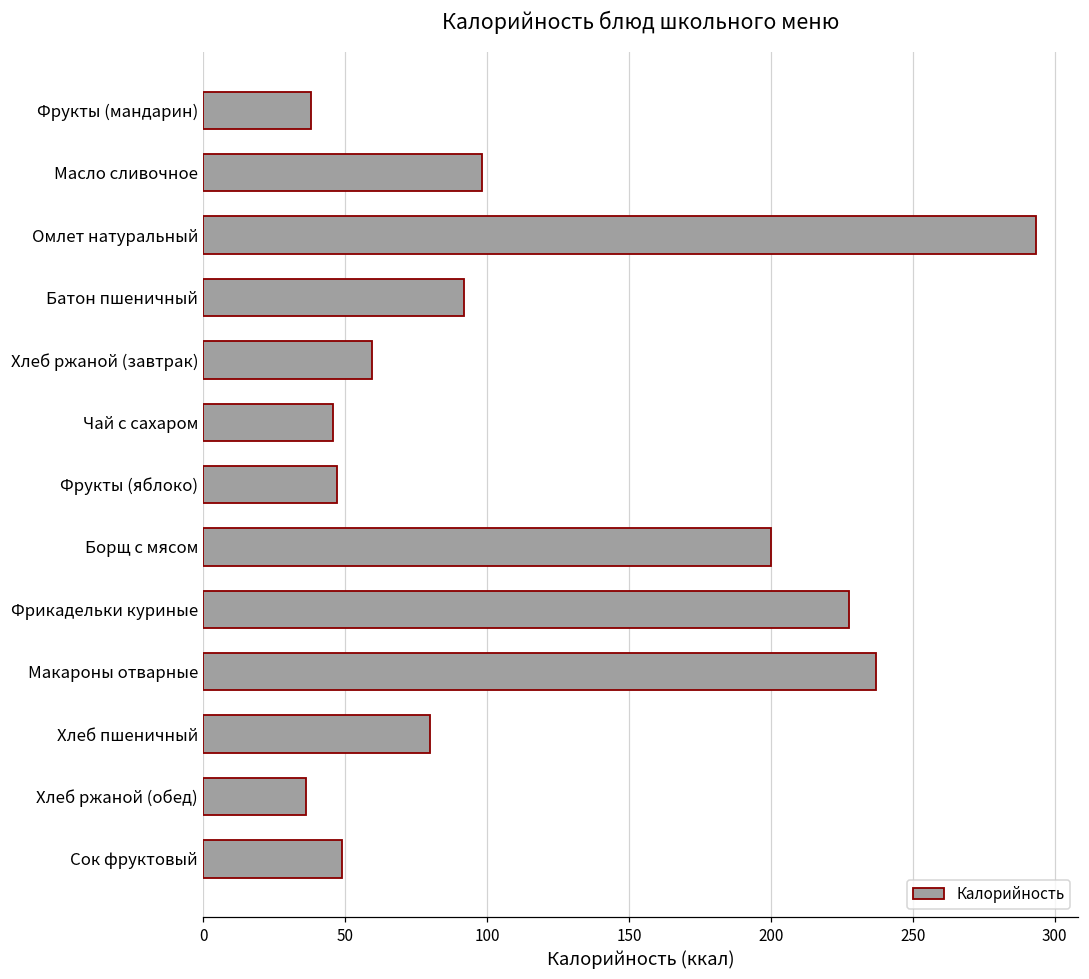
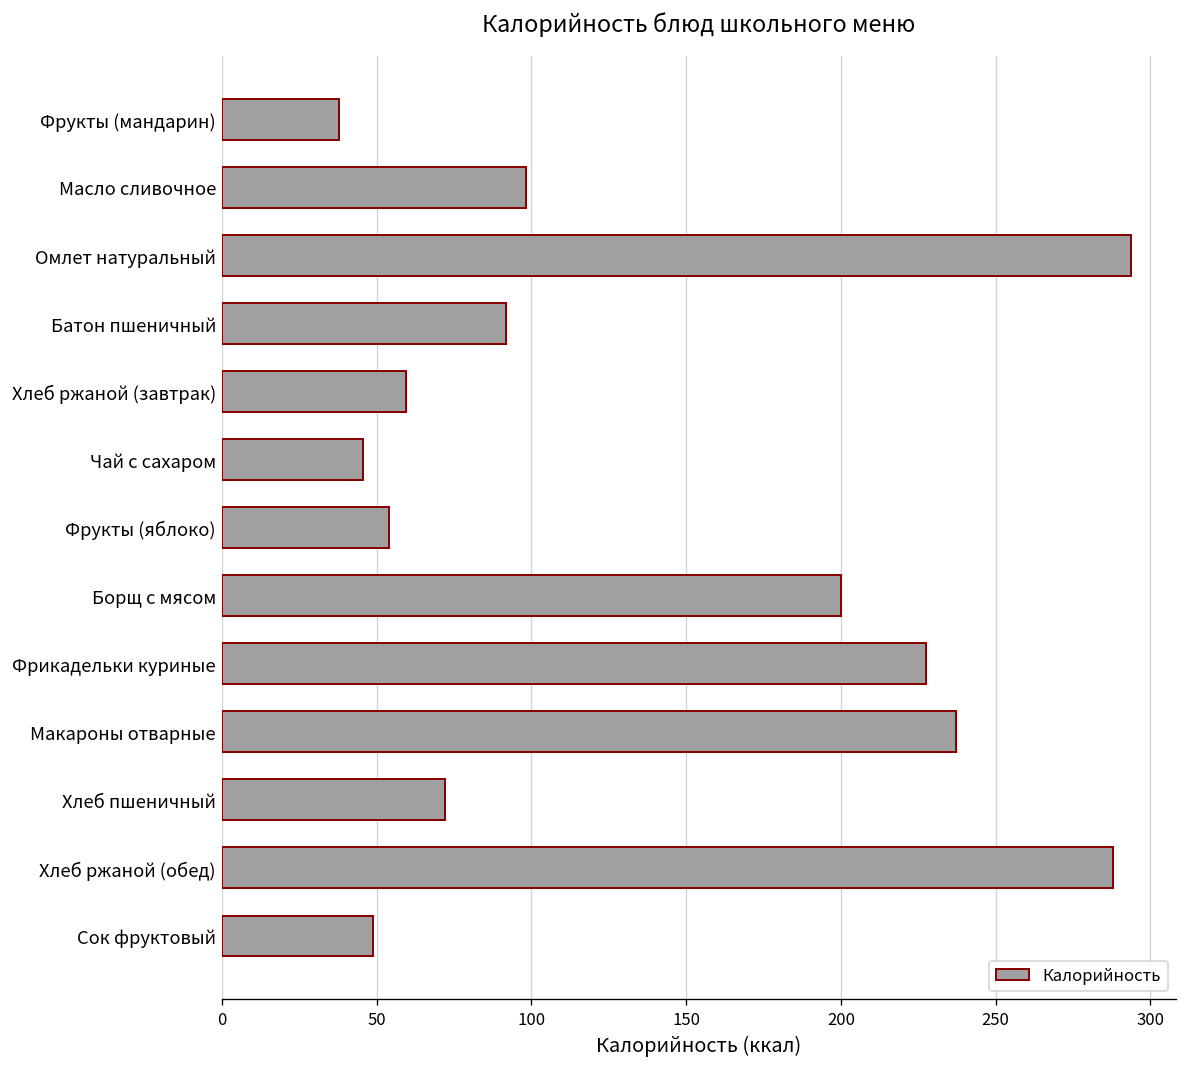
  {
    "Фрукты (мандарин)": 38,
    "Масло сливочное": 98,
    "Омлет натуральный": 294,
    "Батон пшеничный": 92,
    "Хлеб ржаной (завтрак)": 59,
    "Чай с сахаром": 46,
-   "Фрукты (яблоко)": 47,
+   "Фрукты (яблоко)": 54,
    "Борщ с мясом": 200,
    "Фрикадельки куриные": 227,
    "Макароны отварные": 237,
-   "Хлеб пшеничный": 80,
-   "Хлеб ржаной (обед)": 36,
+   "Хлеб пшеничный": 72,
+   "Хлеб ржаной (обед)": 288,
    "Сок фруктовый": 49
  }
